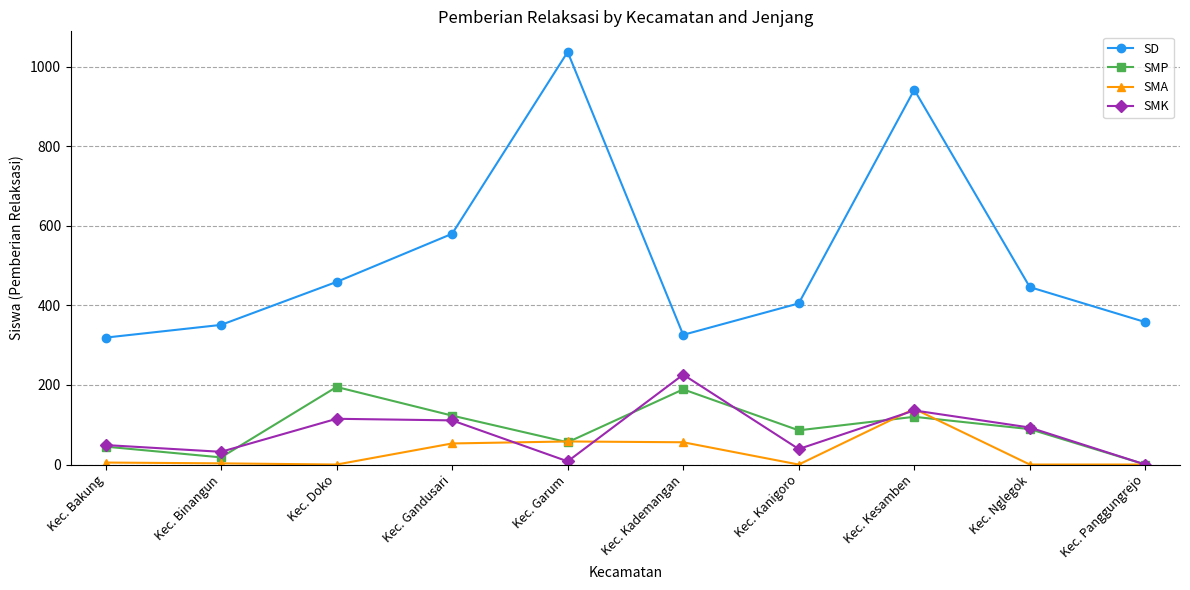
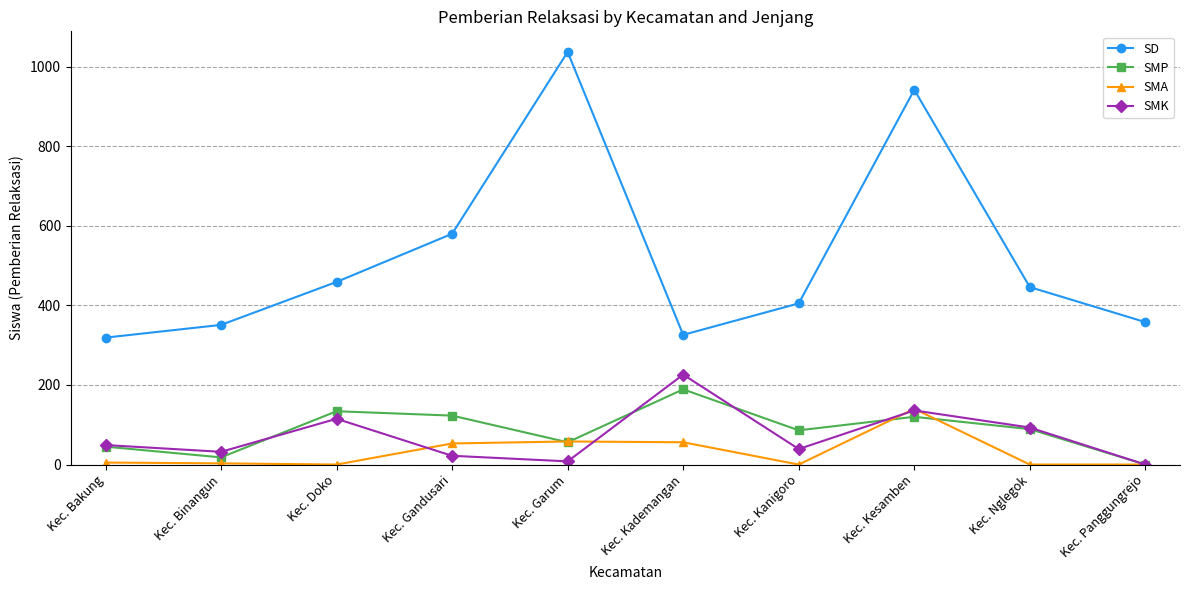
  {
    "SD": {
      "Kec. Bakung": 320,
      "Kec. Binangun": 350,
      "Kec. Doko": 460,
      "Kec. Gandusari": 580,
      "Kec. Garum": 1040,
      "Kec. Kademangan": 330,
      "Kec. Kanigoro": 410,
      "Kec. Kesamben": 940,
      "Kec. Nglegok": 450,
      "Kec. Panggungrejo": 360
    },
    "SMP": {
      "Kec. Binangun": 20,
-     "Kec. Doko": 200,
+     "Kec. Doko": 130,
      "Kec. Gandusari": 120,
      "Kec. Kademangan": 190,
      "Kec. Kanigoro": 90,
      "Kec. Kesamben": 120
    },
    "SMA": {
      "Kec. Bakung": 10,
      "Kec. Binangun": 0,
      "Kec. Doko": 0,
      "Kec. Gandusari": 50,
      "Kec. Kademangan": 60,
      "Kec. Kanigoro": 0,
      "Kec. Nglegok": 0
    },
    "SMK": {
      "Kec. Binangun": 30,
      "Kec. Doko": 120,
-     "Kec. Gandusari": 110,
+     "Kec. Gandusari": 20,
      "Kec. Garum": 10,
      "Kec. Kademangan": 230,
      "Kec. Kanigoro": 40
    }
  }
